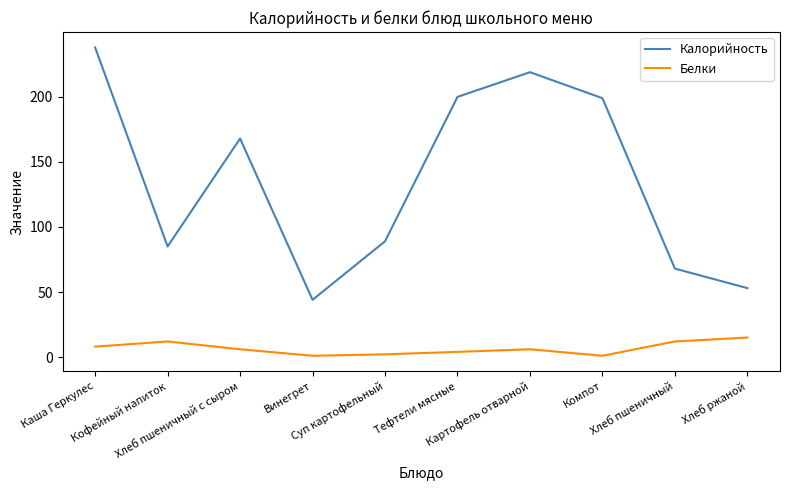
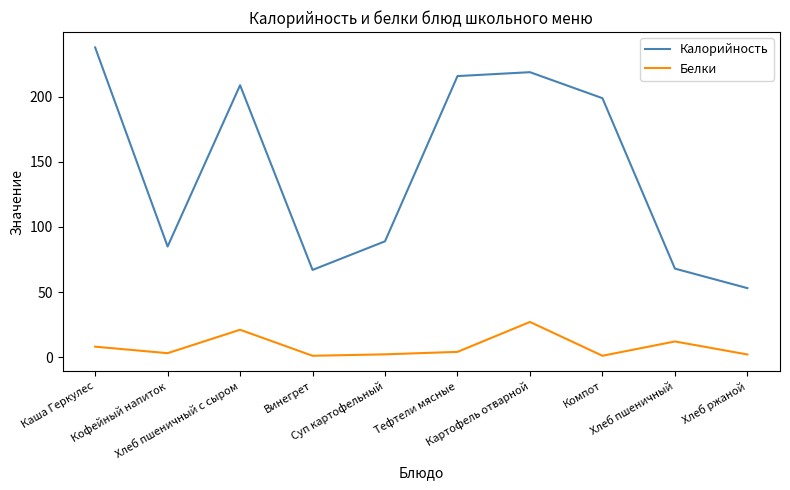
  {
    "Калорийность": {
      "Каша Геркулес": 238,
      "Кофейный напиток": 85,
-     "Хлеб пшеничный с сыром": 168,
-     "Винегрет": 44,
+     "Хлеб пшеничный с сыром": 209,
+     "Винегрет": 67,
      "Суп картофельный": 89,
-     "Тефтели мясные": 200,
+     "Тефтели мясные": 216,
      "Картофель отварной": 219,
      "Компот": 199,
      "Хлеб пшеничный": 68,
      "Хлеб ржаной": 53
    },
    "Белки": {
      "Каша Геркулес": 8,
-     "Кофейный напиток": 12,
-     "Хлеб пшеничный с сыром": 6,
+     "Кофейный напиток": 3,
+     "Хлеб пшеничный с сыром": 21,
      "Винегрет": 1,
      "Суп картофельный": 2,
      "Тефтели мясные": 4,
-     "Картофель отварной": 6,
+     "Картофель отварной": 27,
      "Компот": 1,
      "Хлеб пшеничный": 12,
-     "Хлеб ржаной": 15
+     "Хлеб ржаной": 2
    }
  }
